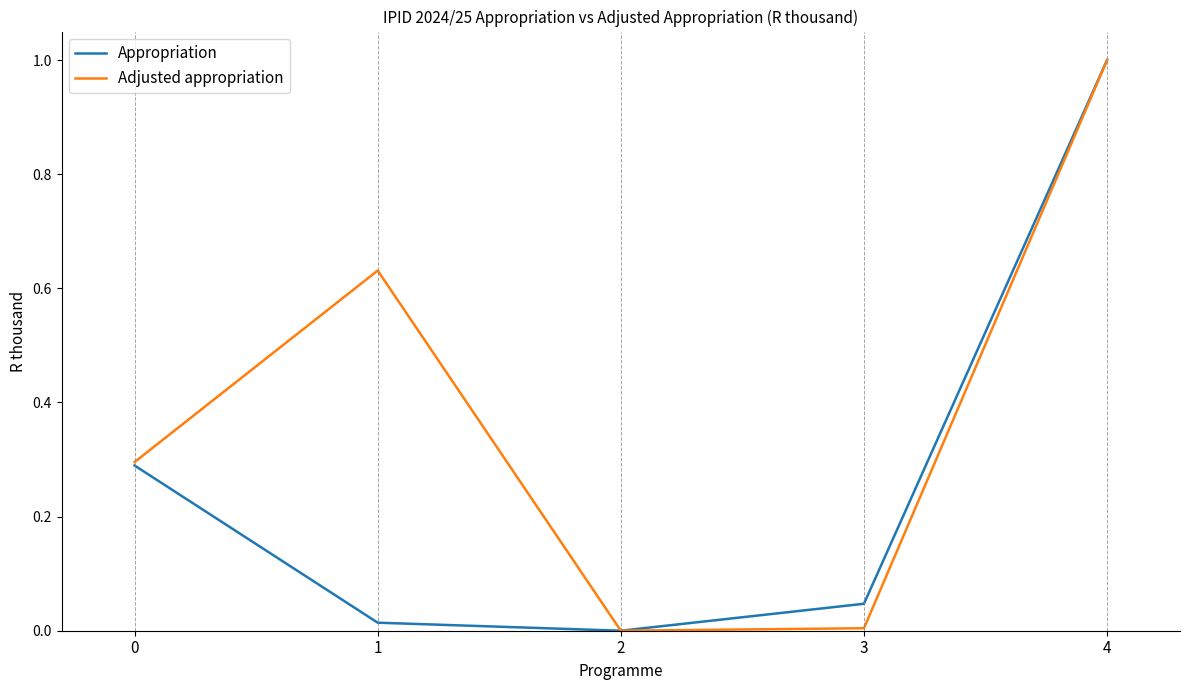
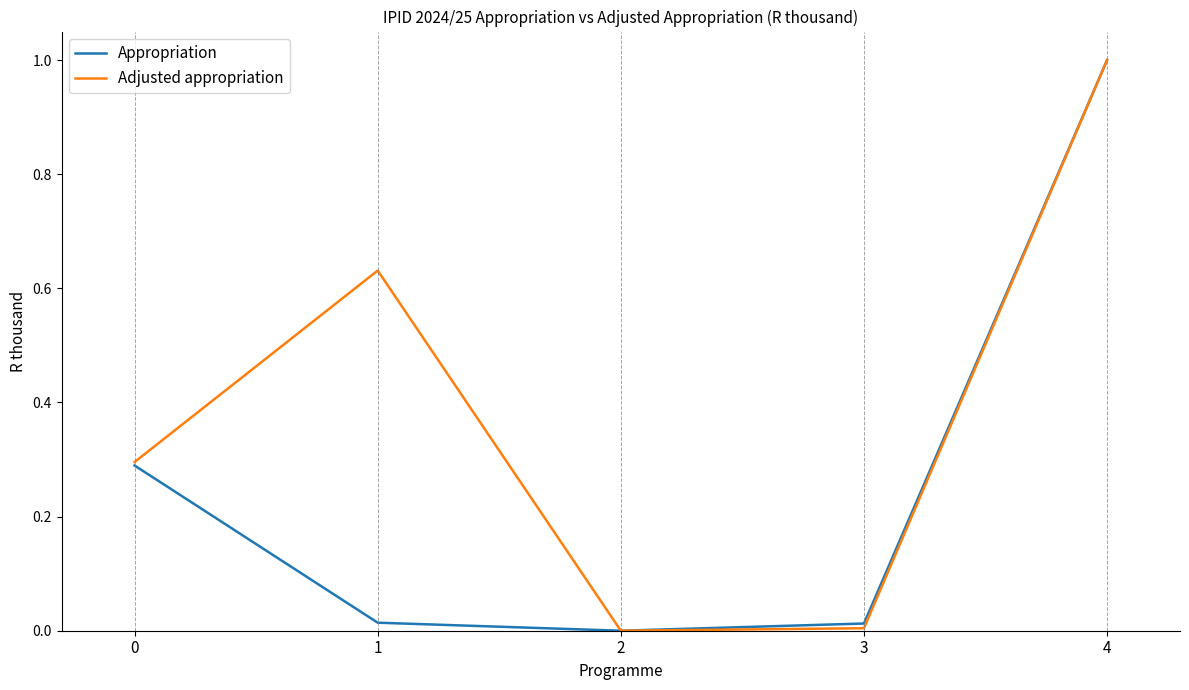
  {
    "Appropriation": {
      "0": 0.29,
      "1": 0.01,
-     "3": 0.05
+     "3": 0.01
    },
    "Adjusted appropriation": {
      "0": 0.30,
      "1": 0.63,
      "3": 0.00
    }
  }
